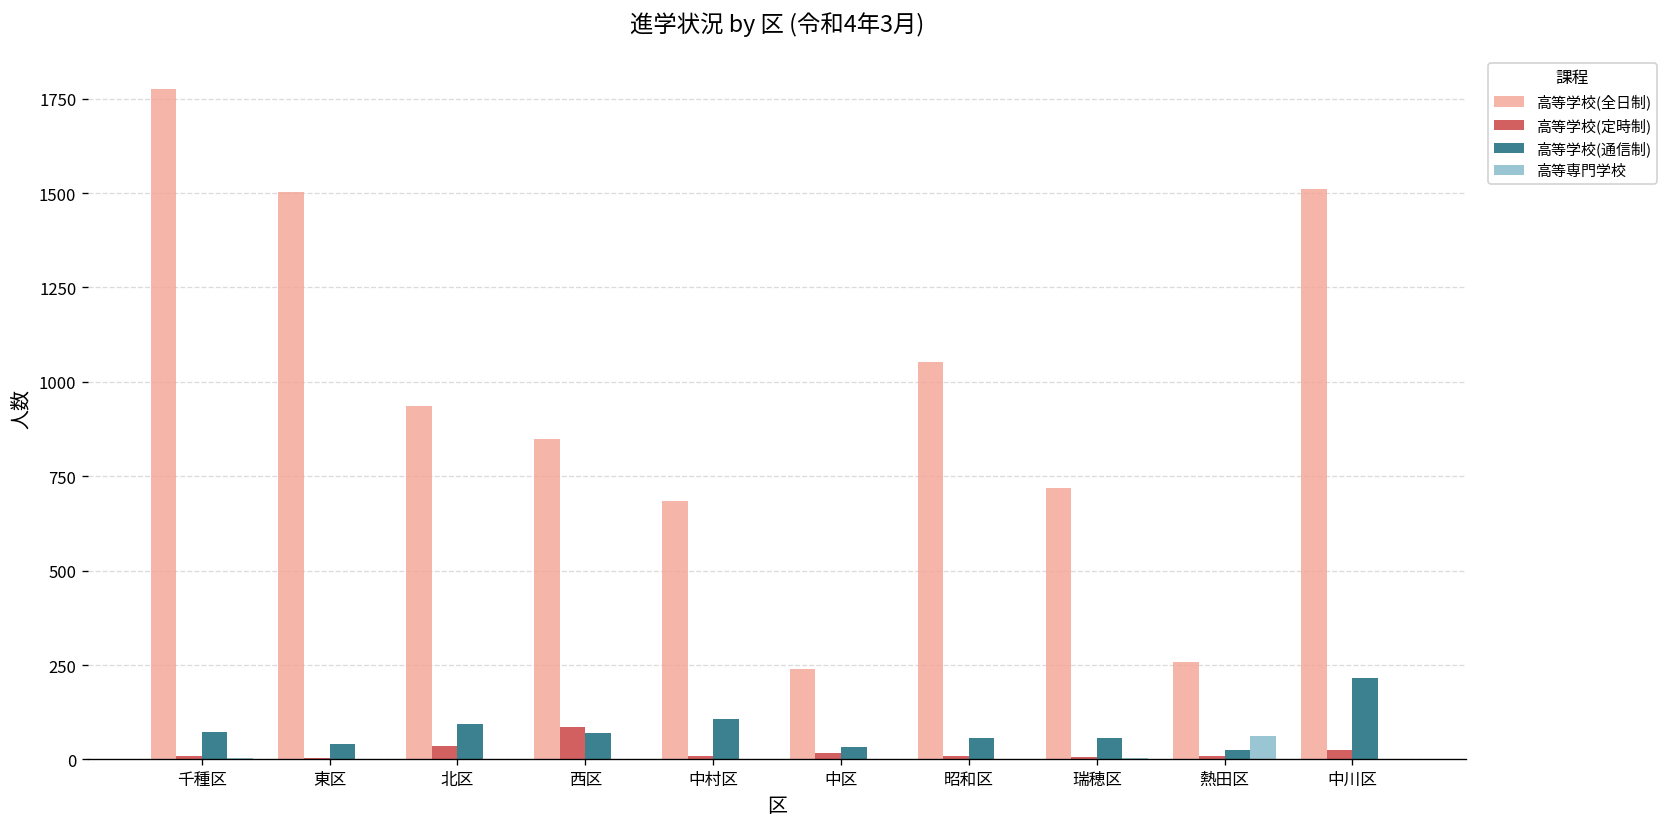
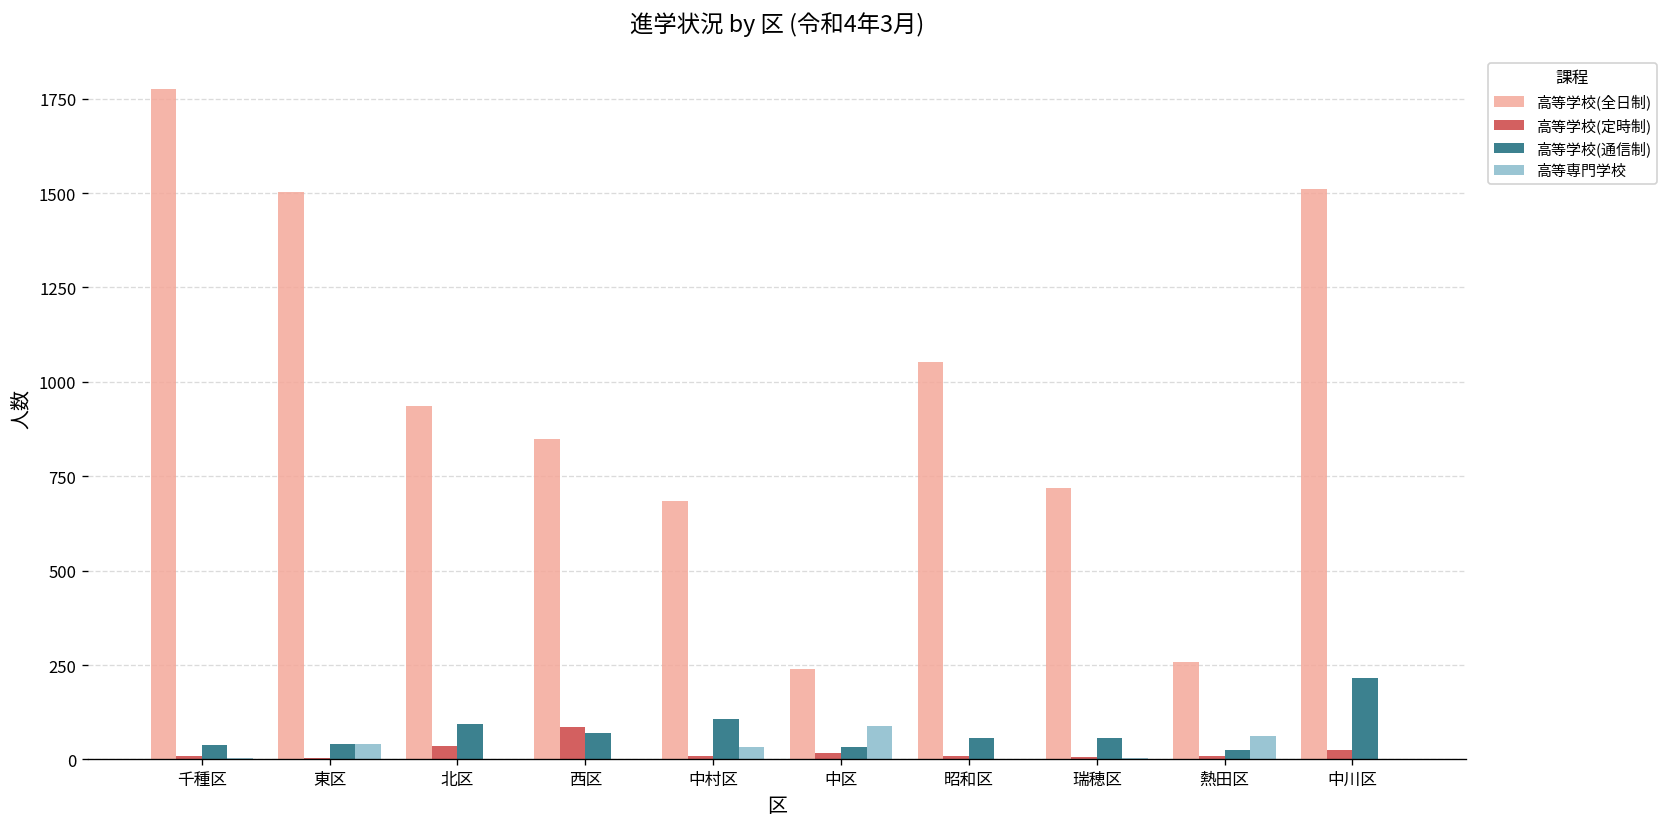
  {
    "高等学校(全日制)": {
      "千種区": 1780,
      "東区": 1500,
      "北区": 940,
      "西区": 850,
      "中村区": 680,
      "中区": 240,
      "昭和区": 1050,
      "瑞穂区": 720,
      "熱田区": 260,
      "中川区": 1510
    },
    "高等学校(定時制)": {
      "千種区": 10,
      "北区": 40,
      "西区": 90,
      "中村区": 10,
      "中区": 20,
      "昭和区": 10,
      "熱田区": 10,
      "中川区": 30
    },
    "高等学校(通信制)": {
-     "千種区": 70,
+     "千種区": 40,
      "東区": 40,
      "北区": 90,
      "西区": 70,
      "中村区": 110,
      "中区": 30,
      "昭和区": 60,
      "瑞穂区": 60,
      "熱田区": 30,
      "中川区": 220
    },
    "高等専門学校": {
-     "東区": 0,
-     "中村区": 0,
-     "中区": 0,
+     "東区": 40,
+     "中村区": 30,
+     "中区": 90,
      "熱田区": 60
    }
  }
